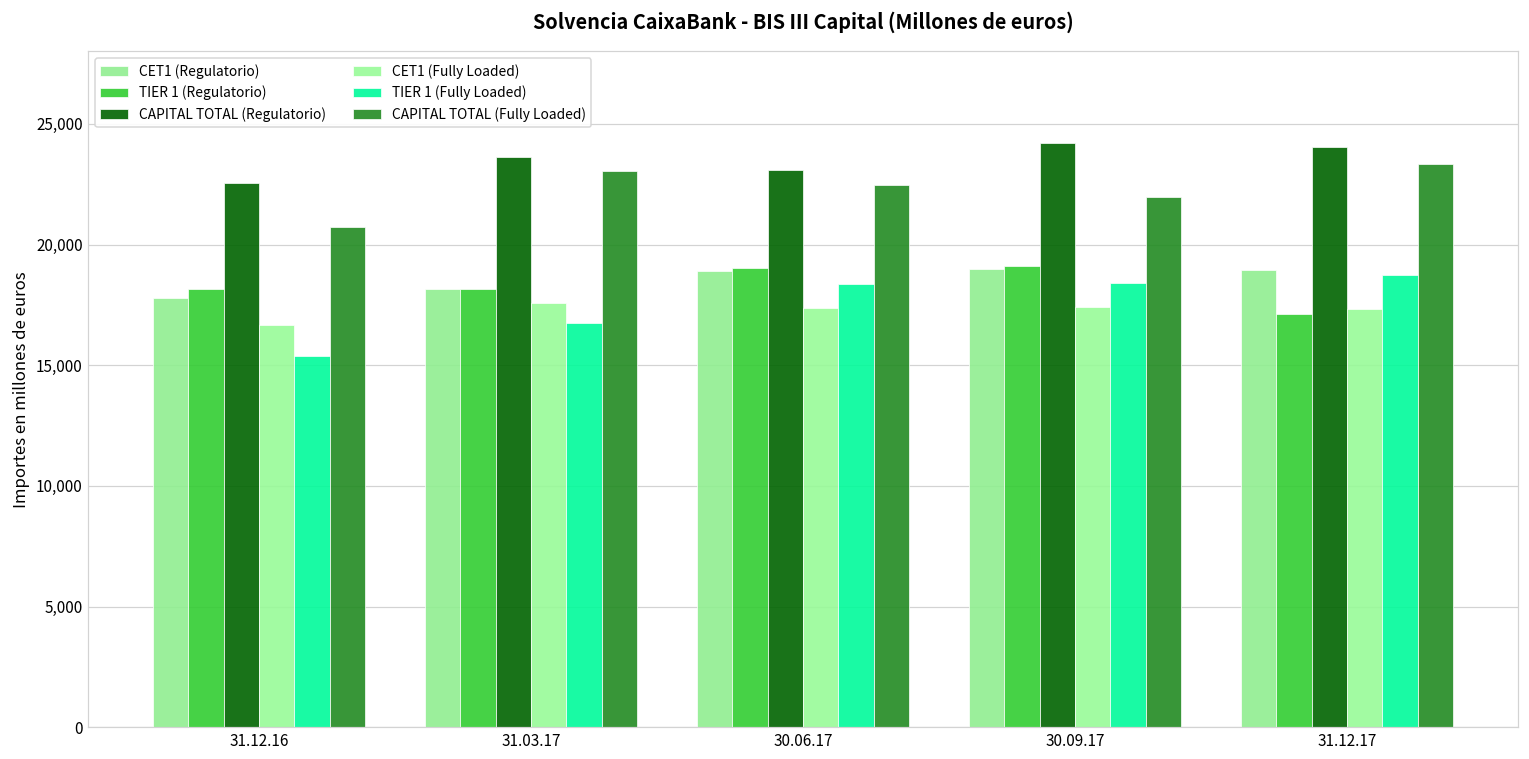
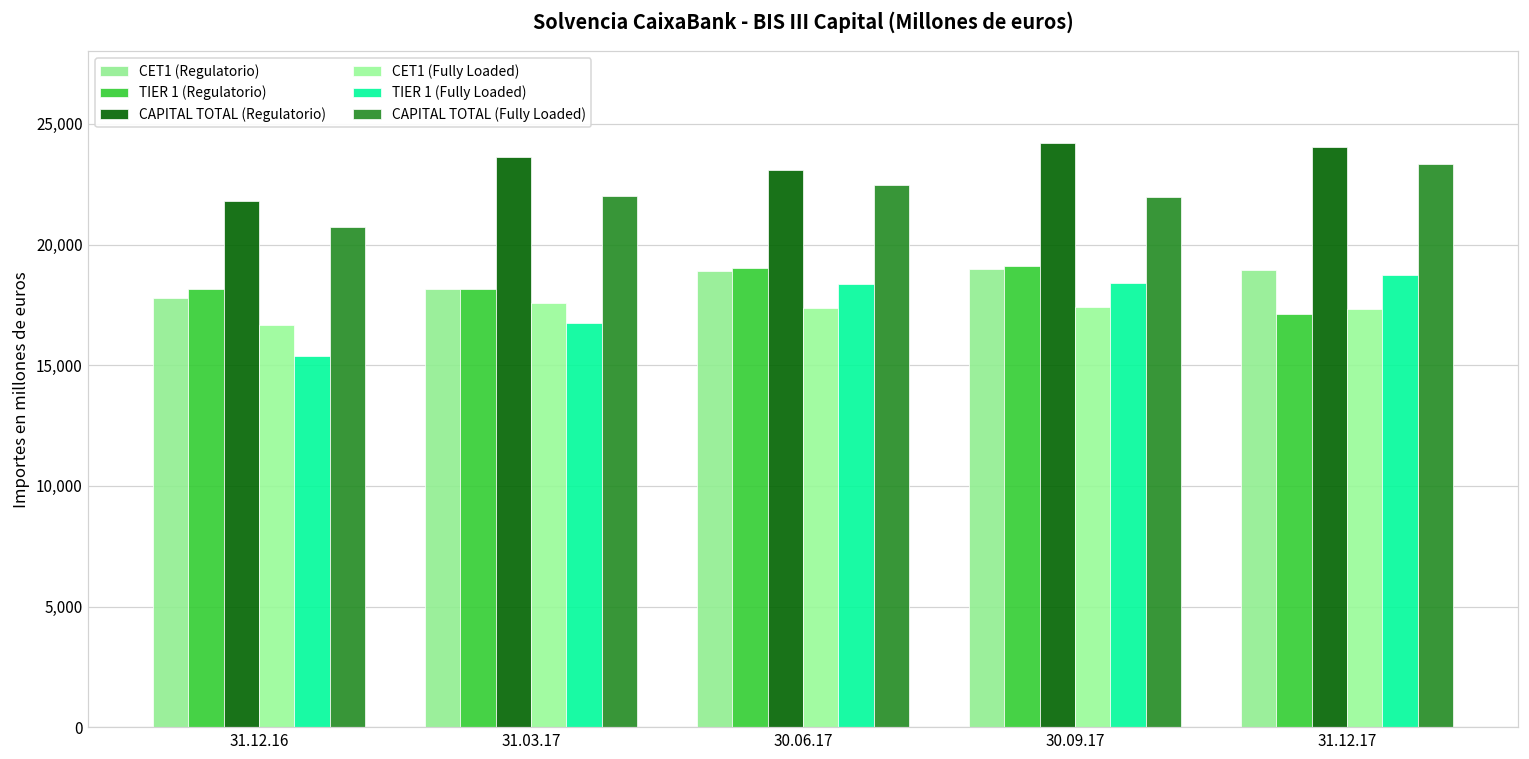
  {
    "TIER 1 (Regulatorio)": {
      "31.12.16": "18,200",
      "31.03.17": "18,200",
      "30.06.17": "19,000",
      "30.09.17": "19,100",
      "31.12.17": "17,100"
    },
    "CAPITAL TOTAL (Regulatorio)": {
-     "31.12.16": "22,600",
+     "31.12.16": "21,800",
      "31.03.17": "23,600",
      "30.06.17": "23,100",
      "30.09.17": "24,200",
      "31.12.17": "24,000"
    },
    "TIER 1 (Fully Loaded)": {
      "31.12.16": "15,400",
      "31.03.17": "16,700",
      "30.06.17": "18,400",
      "30.09.17": "18,400",
      "31.12.17": "18,700"
    },
    "CAPITAL TOTAL (Fully Loaded)": {
      "31.12.16": "20,700",
-     "31.03.17": "23,100",
+     "31.03.17": "22,000",
      "30.06.17": "22,500",
      "30.09.17": "22,000",
      "31.12.17": "23,300"
    }
  }
